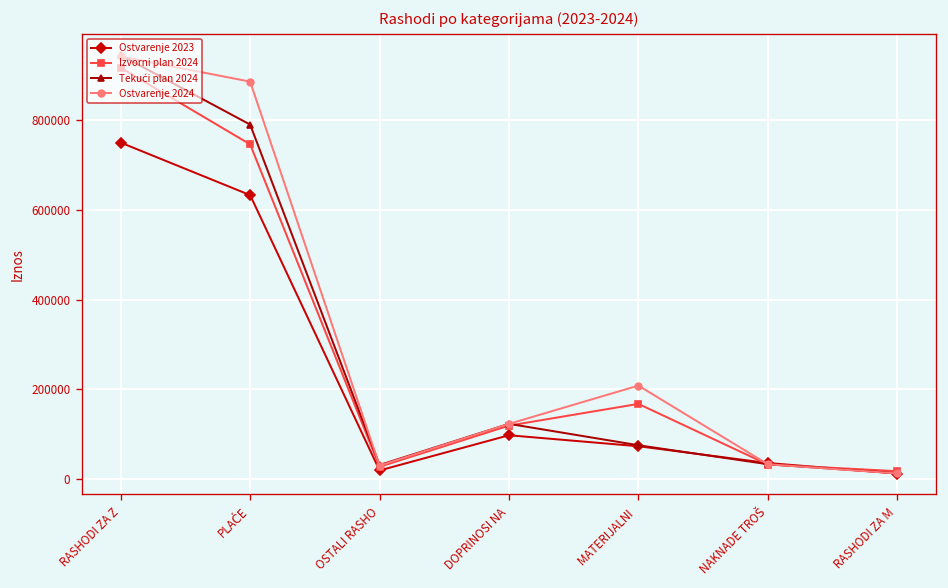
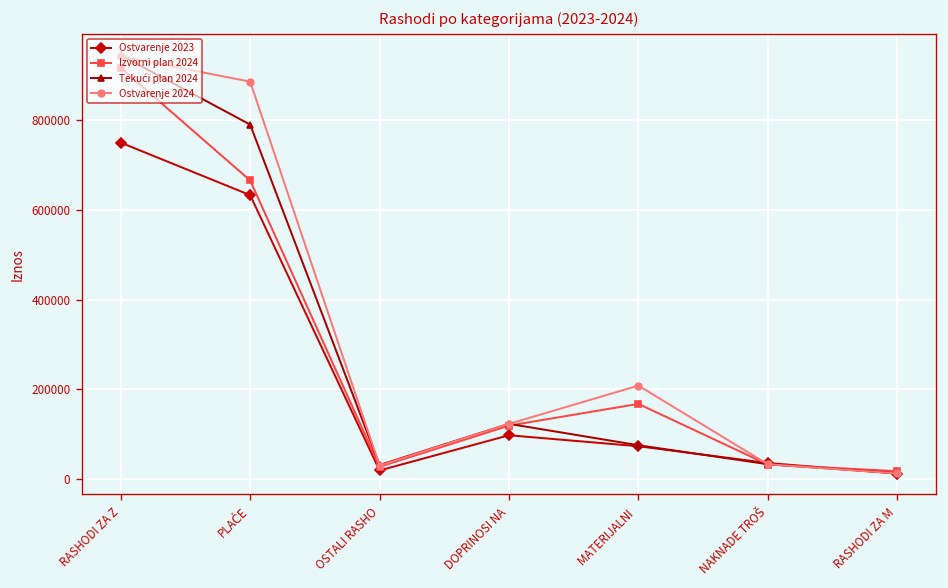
  {
    "Izvorni plan 2024": {
-     "PLAĆE": 750000,
+     "PLAĆE": 670000,
      "MATERIJALNI": 170000
    },
    "Ostvarenje 2024": {
      "PLAĆE": 890000,
      "MATERIJALNI": 210000
    }
  }
